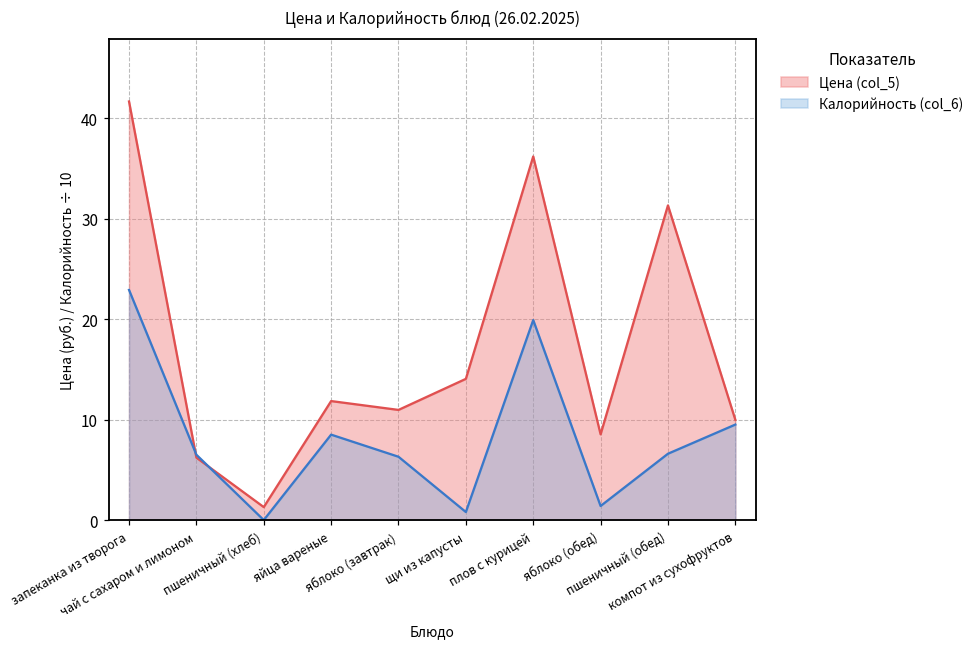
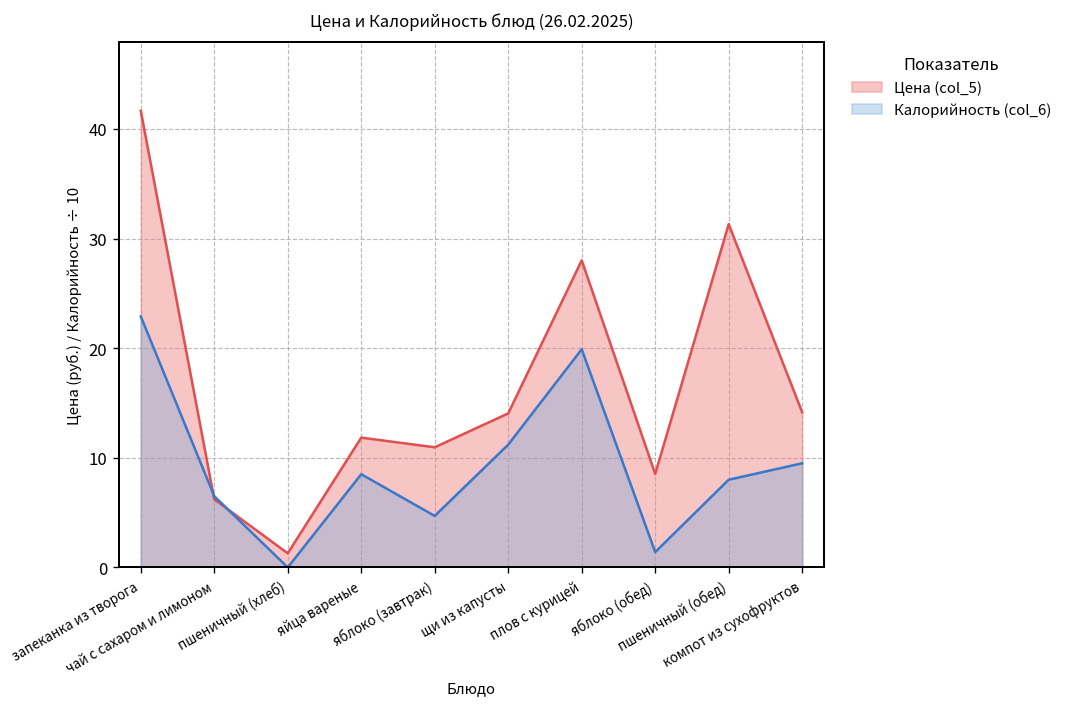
  {
    "Цена (col_5)": {
      "запеканка из творога": 42,
      "чай с сахаром и лимоном": 6,
      "пшеничный (хлеб)": 1,
      "яйца вареные": 12,
      "яблоко (завтрак)": 11,
      "щи из капусты": 14,
-     "плов с курицей": 36,
+     "плов с курицей": 28,
      "яблоко (обед)": 9,
      "пшеничный (обед)": 31,
-     "компот из сухофруктов": 10
+     "компот из сухофруктов": 14
    },
    "Калорийность (col_6)": {
      "запеканка из творога": 23,
      "чай с сахаром и лимоном": 7,
      "пшеничный (хлеб)": 0,
      "яйца вареные": 9,
-     "яблоко (завтрак)": 6,
-     "щи из капусты": 1,
+     "яблоко (завтрак)": 5,
+     "щи из капусты": 11,
      "плов с курицей": 20,
      "яблоко (обед)": 1,
-     "пшеничный (обед)": 7,
+     "пшеничный (обед)": 8,
      "компот из сухофруктов": 10
    }
  }
